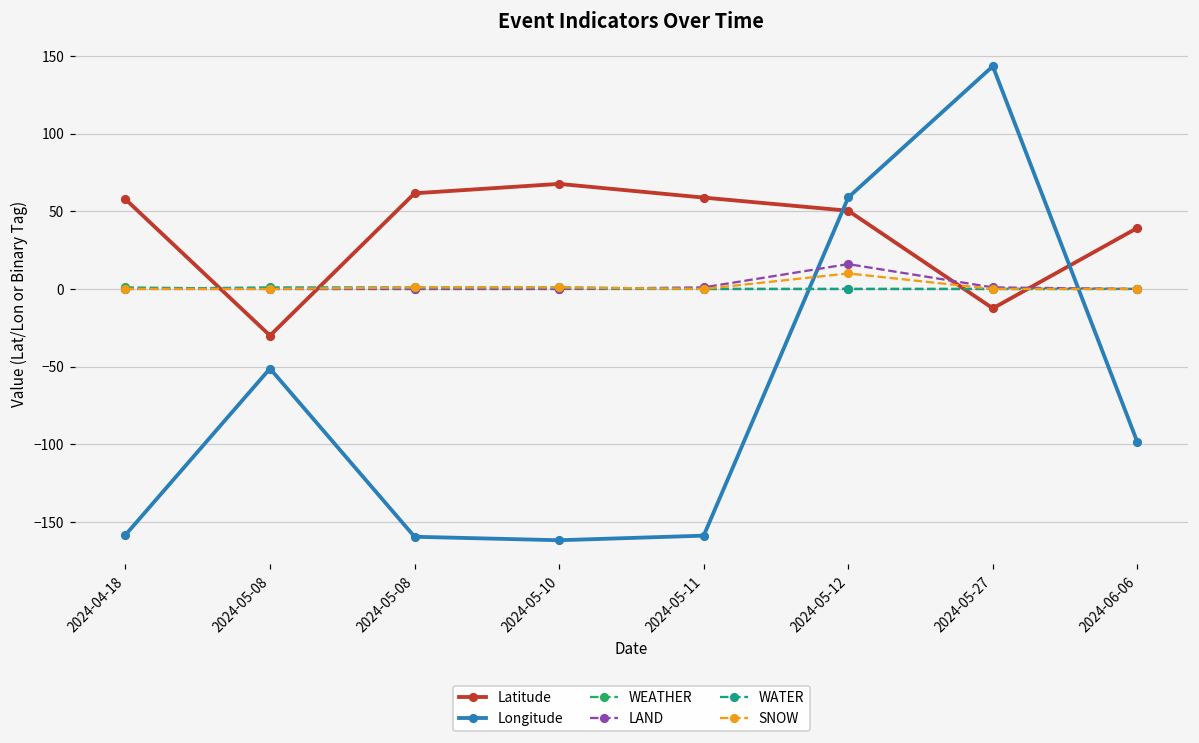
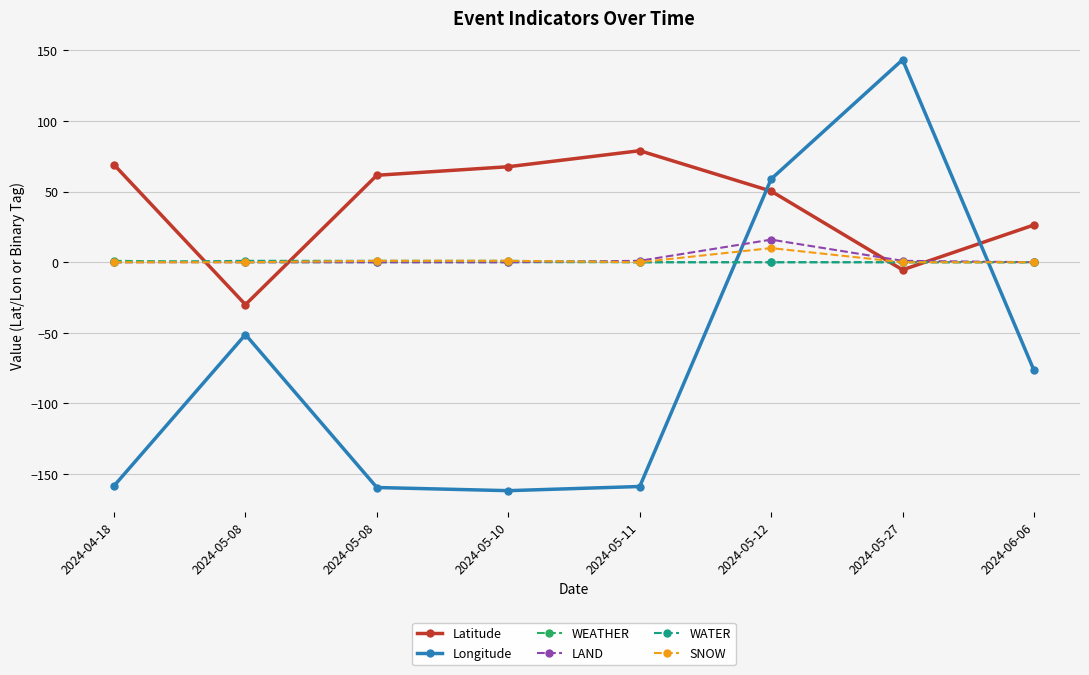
  {
    "Latitude": {
-     "2024-04-18": 58,
+     "2024-04-18": 69,
      "2024-05-10": 68,
-     "2024-05-11": 59,
+     "2024-05-11": 79,
      "2024-05-12": 50,
-     "2024-05-27": -12,
-     "2024-06-06": 39
+     "2024-05-27": -5,
+     "2024-06-06": 26
    },
    "Longitude": {
      "2024-04-18": -158,
      "2024-05-10": -162,
      "2024-05-11": -159,
      "2024-05-12": 59,
      "2024-05-27": 143,
-     "2024-06-06": -99
+     "2024-06-06": -77
    },
    "LAND": {
      "2024-05-12": 16
    },
    "SNOW": {
      "2024-05-12": 10
    }
  }
